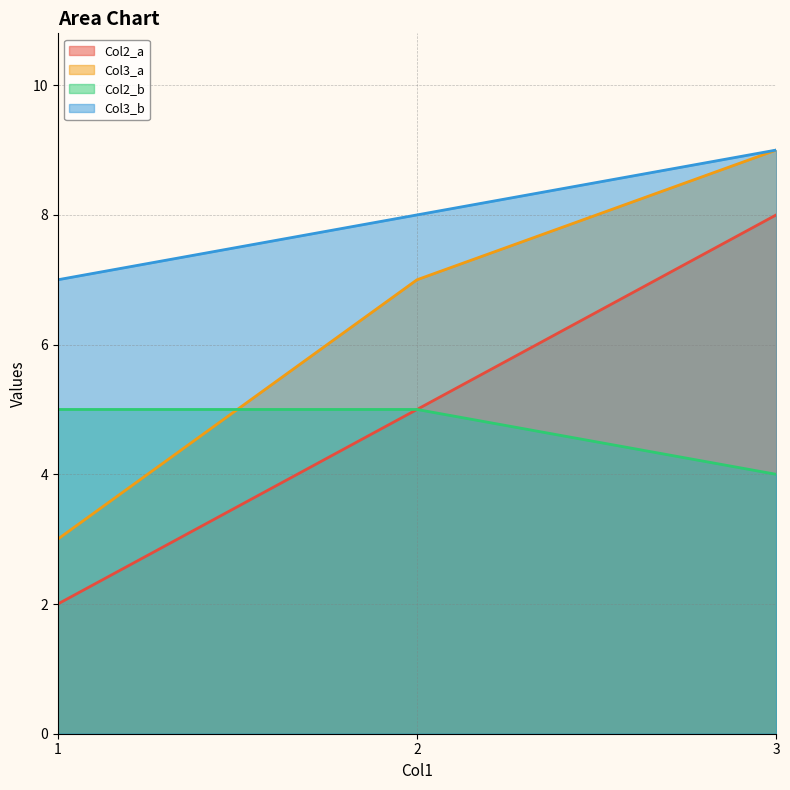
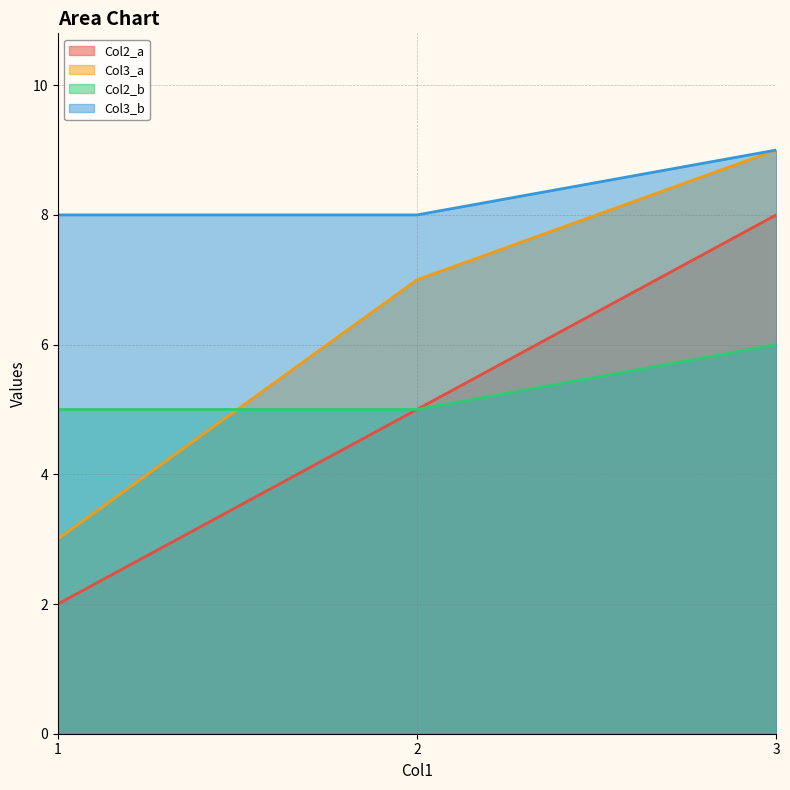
  {
    "Col2_a": {
      "1": 2,
      "3": 8
    },
    "Col3_a": {
      "1": 3,
      "2": 7
    },
    "Col2_b": {
      "1": 5,
-     "3": 4
+     "3": 6
    },
    "Col3_b": {
-     "1": 7,
+     "1": 8,
      "2": 8
    }
  }
